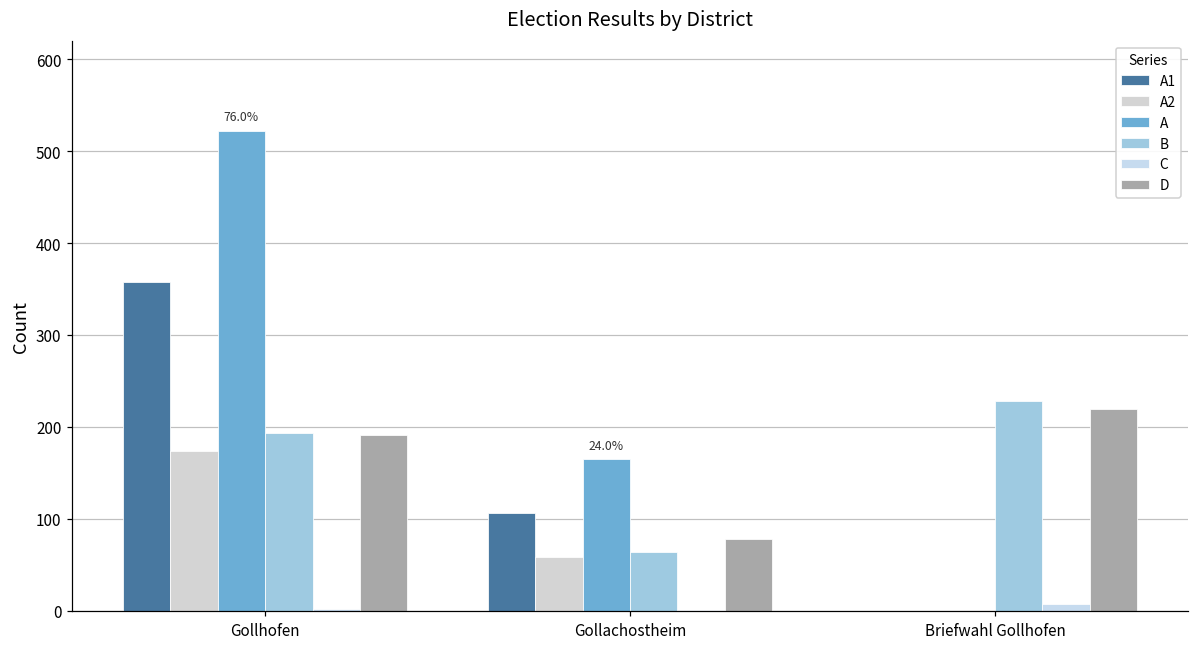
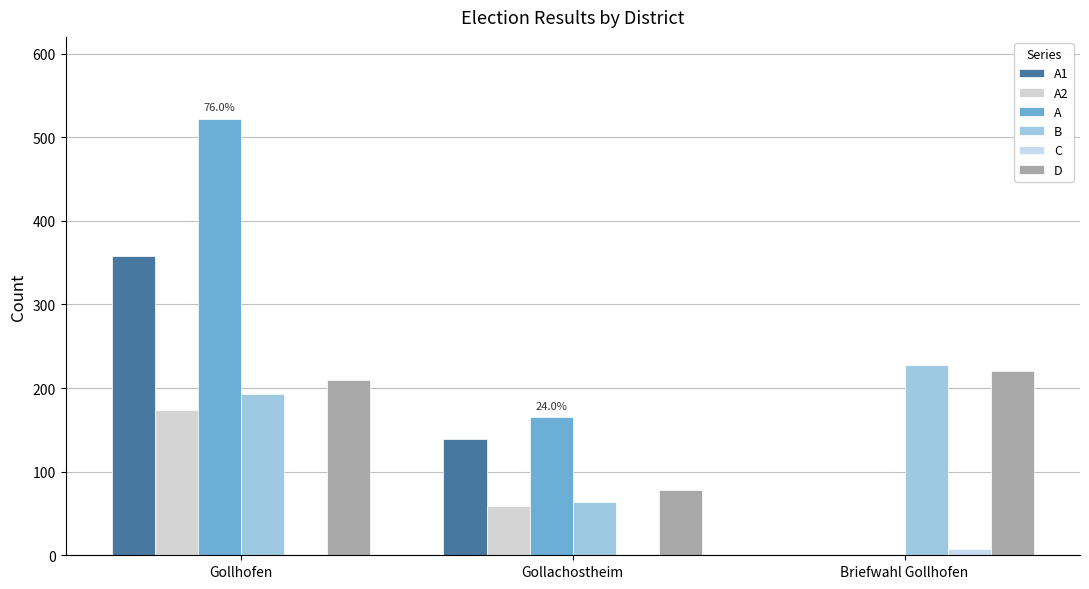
  {
    "A1": {
      "Gollhofen": 360,
-     "Gollachostheim": 110,
+     "Gollachostheim": 140,
      "Briefwahl Gollhofen": 0
    },
    "D": {
-     "Gollhofen": 190,
+     "Gollhofen": 210,
      "Gollachostheim": 80,
      "Briefwahl Gollhofen": 220
    }
  }
